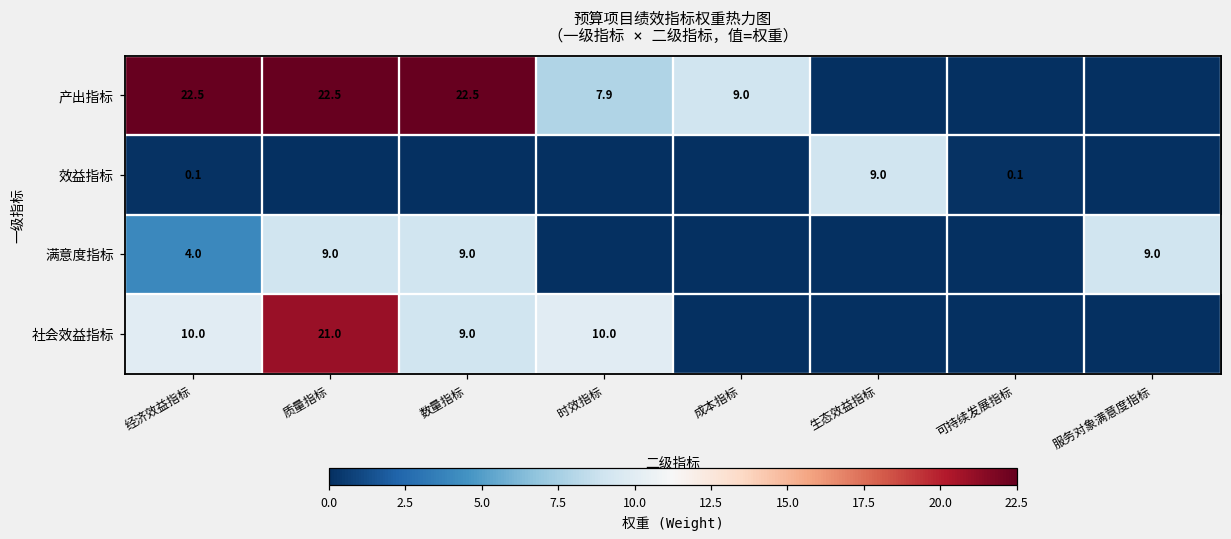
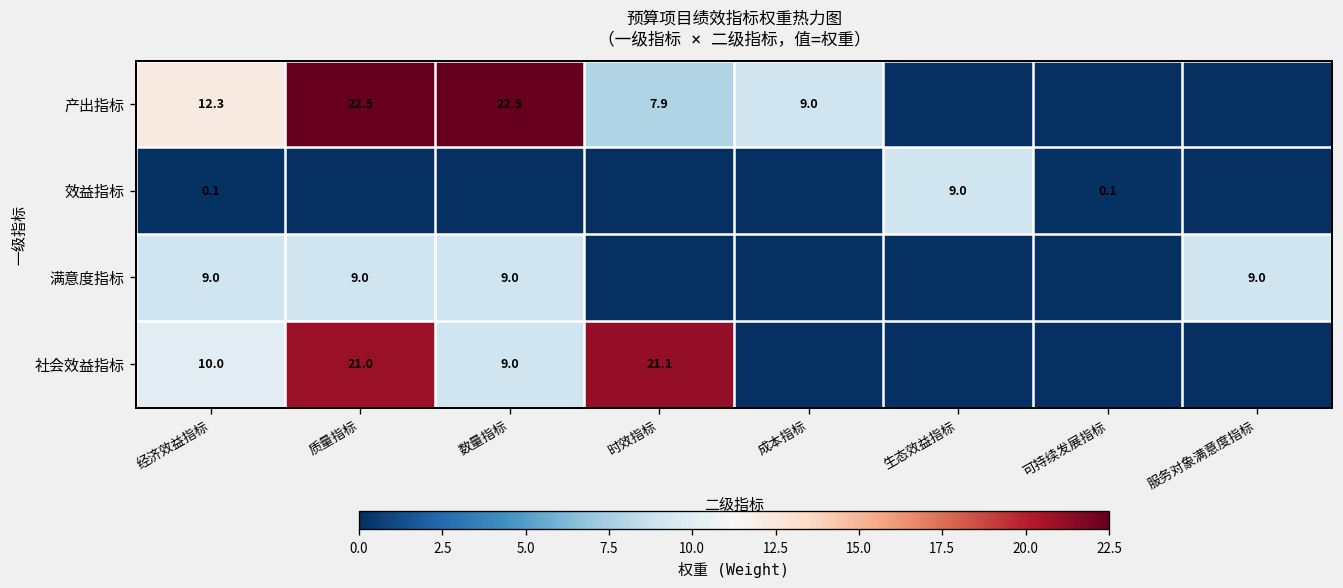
  {
    "产出指标": {
-     "经济效益指标": 22.5,
+     "经济效益指标": 12.3,
      "质量指标": 22.5,
      "数量指标": 22.5,
      "时效指标": 7.9,
      "成本指标": 9.0
    },
    "效益指标": {
      "经济效益指标": 0.1,
      "生态效益指标": 9.0,
      "可持续发展指标": 0.1
    },
    "满意度指标": {
-     "经济效益指标": 4.0,
+     "经济效益指标": 9.0,
      "质量指标": 9.0,
      "数量指标": 9.0,
      "服务对象满意度指标": 9.0
    },
    "社会效益指标": {
      "经济效益指标": 10.0,
      "质量指标": 21.0,
      "数量指标": 9.0,
-     "时效指标": 10.0
+     "时效指标": 21.1
    }
  }
